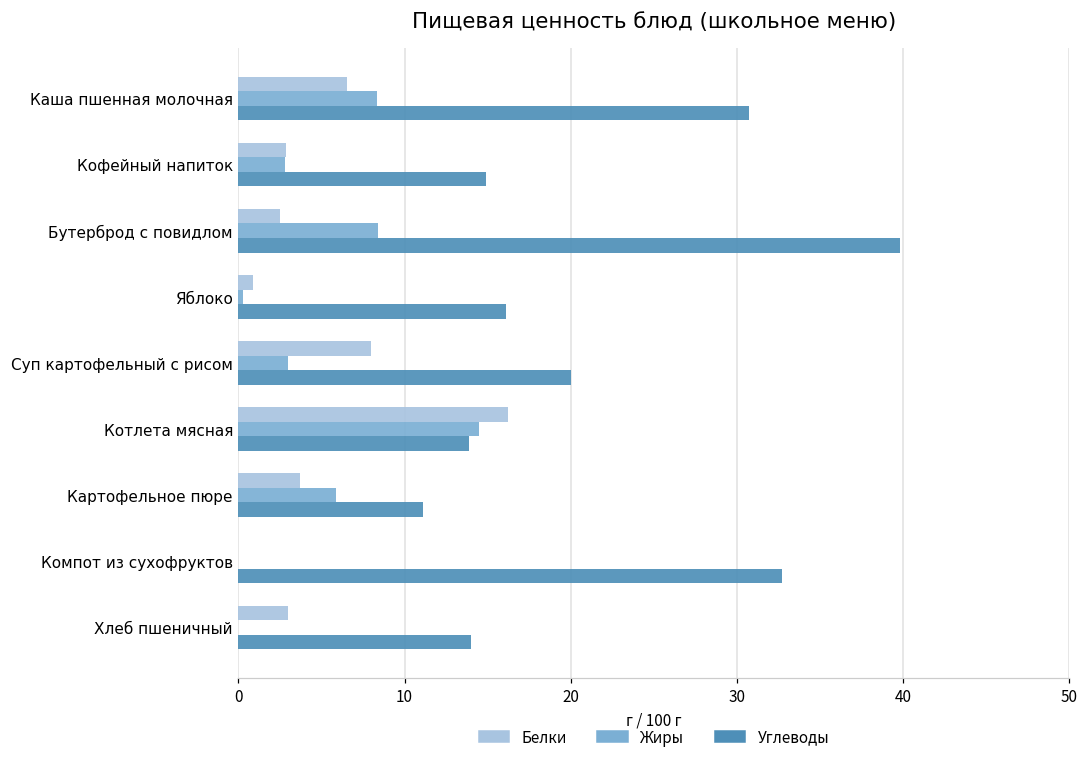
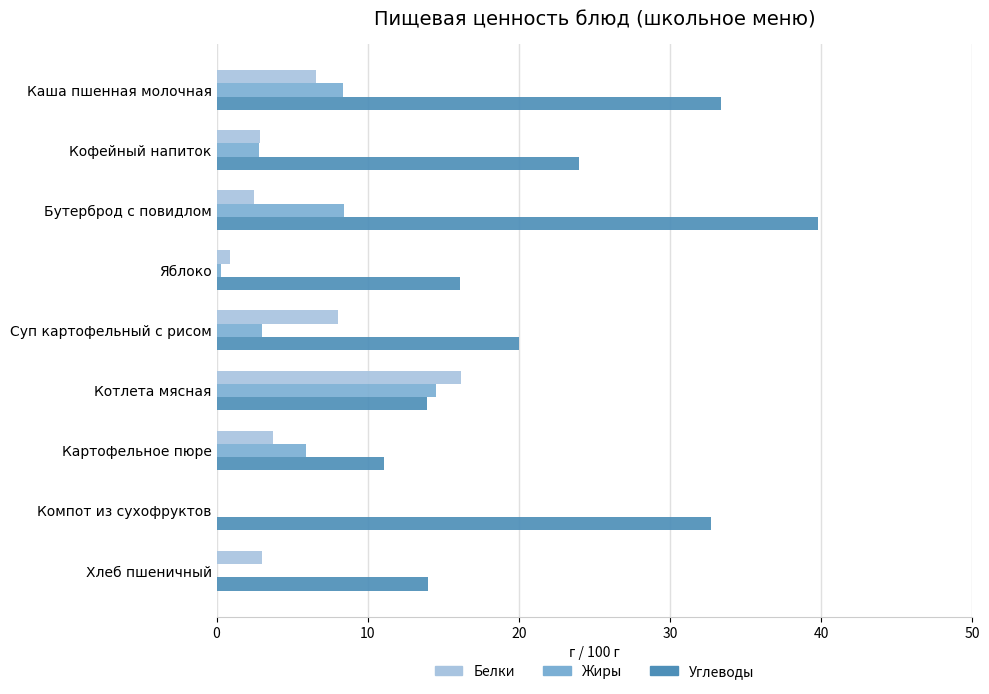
  {
    "Углеводы": {
-     "Каша пшенная молочная": 30.7,
-     "Кофейный напиток": 14.9,
+     "Каша пшенная молочная": 33.4,
+     "Кофейный напиток": 24.0,
      "Бутерброд с повидлом": 39.8,
      "Яблоко": 16.1,
      "Суп картофельный с рисом": 20.0,
      "Котлета мясная": 13.9,
      "Картофельное пюре": 11.1,
      "Компот из сухофруктов": 32.7,
      "Хлеб пшеничный": 14.0
    }
  }
